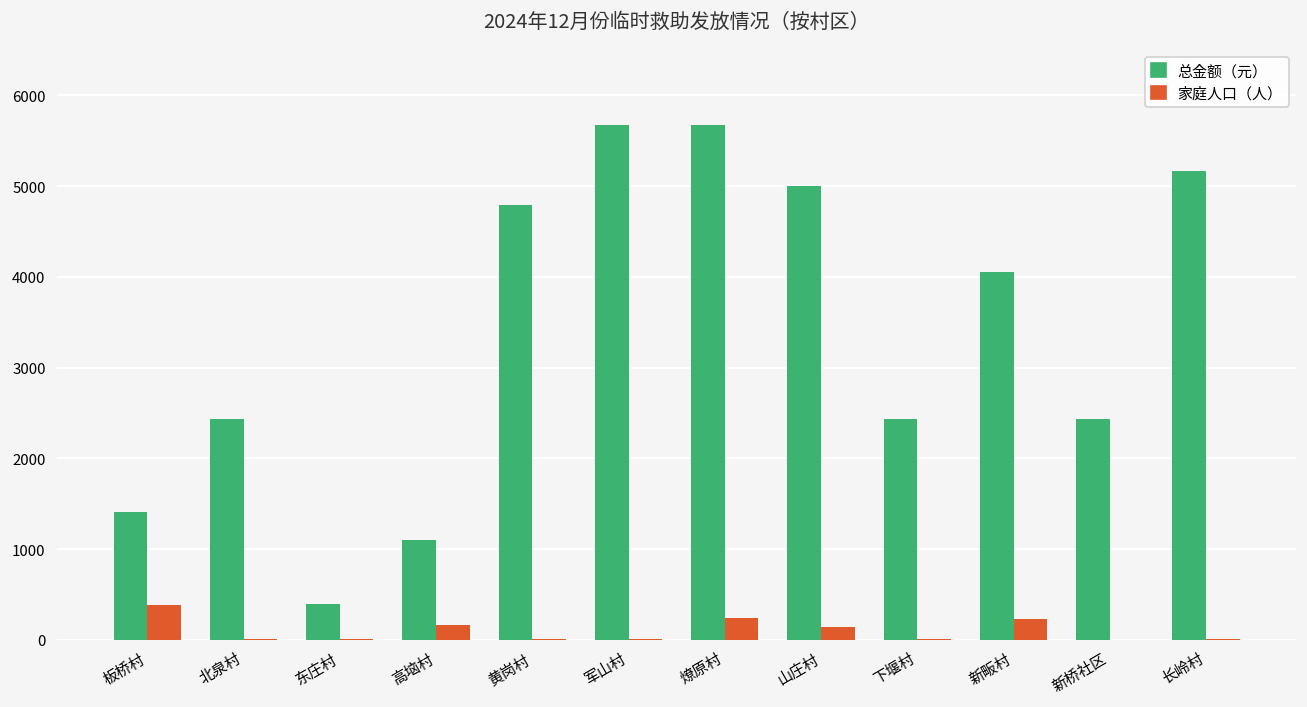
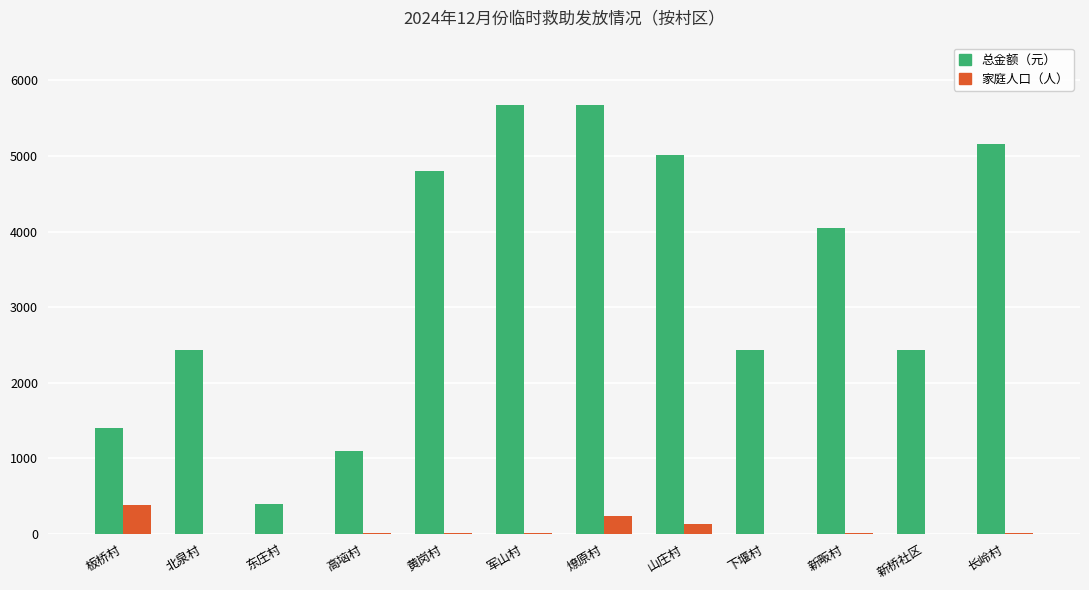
  {
    "总金额（元）": {
      "板桥村": 1400,
      "北泉村": 2400,
      "东庄村": 400,
      "高垴村": 1100,
      "黄岗村": 4800,
      "军山村": 5700,
      "燎原村": 5700,
      "山庄村": 5000,
      "下堰村": 2400,
      "新畈村": 4100,
      "新桥社区": 2400,
      "长岭村": 5200
    },
    "家庭人口（人）": {
      "板桥村": 400,
-     "高垴村": 200,
+     "高垴村": 0,
      "燎原村": 200,
      "山庄村": 100,
-     "新畈村": 200
+     "新畈村": 0
    }
  }
